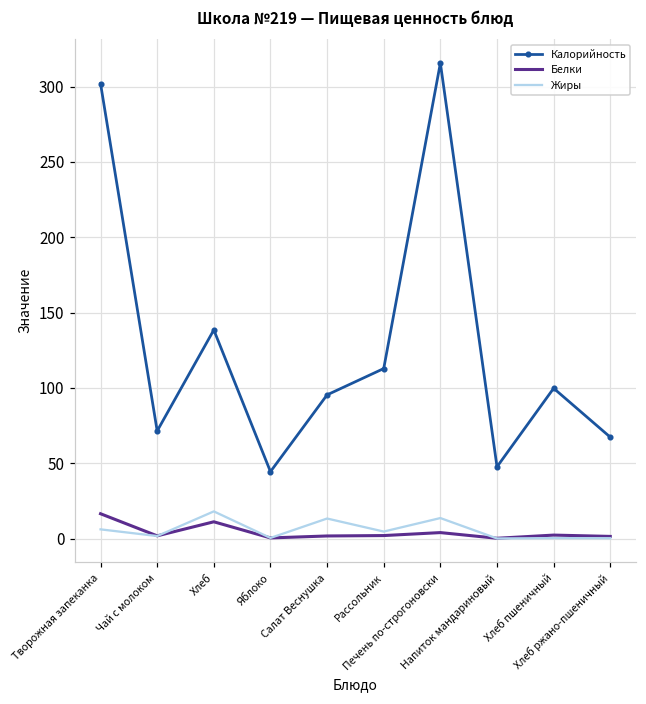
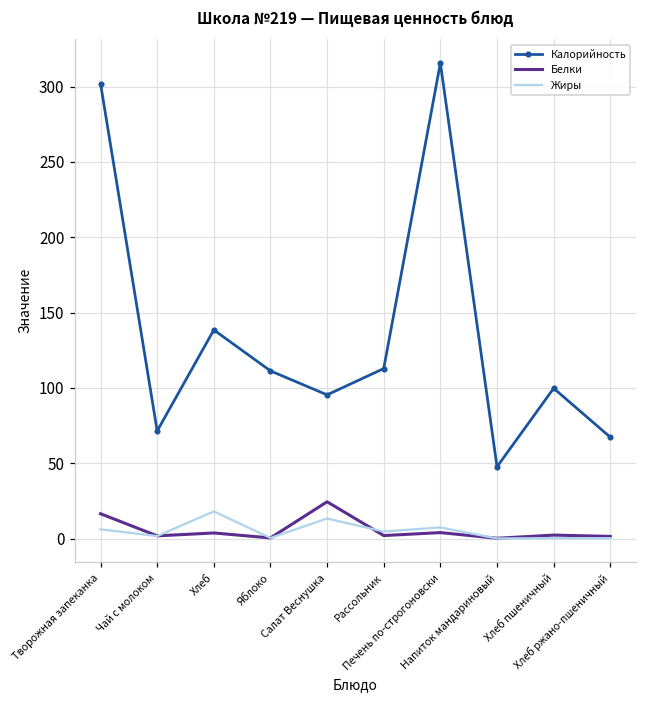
  {
    "Калорийность": {
      "Творожная запеканка": 302,
      "Чай с молоком": 71,
      "Хлеб": 138,
-     "Яблоко": 44,
+     "Яблоко": 111,
      "Салат Веснушка": 95,
      "Рассольник": 113,
      "Печень по-строгоновски": 316,
      "Напиток мандариновый": 48,
      "Хлеб пшеничный": 100,
      "Хлеб ржано-пшеничный": 67
    },
    "Белки": {
      "Творожная запеканка": 16,
-     "Хлеб": 11,
-     "Салат Веснушка": 2,
+     "Хлеб": 4,
+     "Салат Веснушка": 24,
      "Рассольник": 2,
      "Печень по-строгоновски": 4,
      "Хлеб пшеничный": 2
    },
    "Жиры": {
      "Творожная запеканка": 6,
      "Хлеб": 18,
      "Салат Веснушка": 13,
      "Рассольник": 5,
-     "Печень по-строгоновски": 14,
+     "Печень по-строгоновски": 7,
      "Хлеб пшеничный": 0
    }
  }
